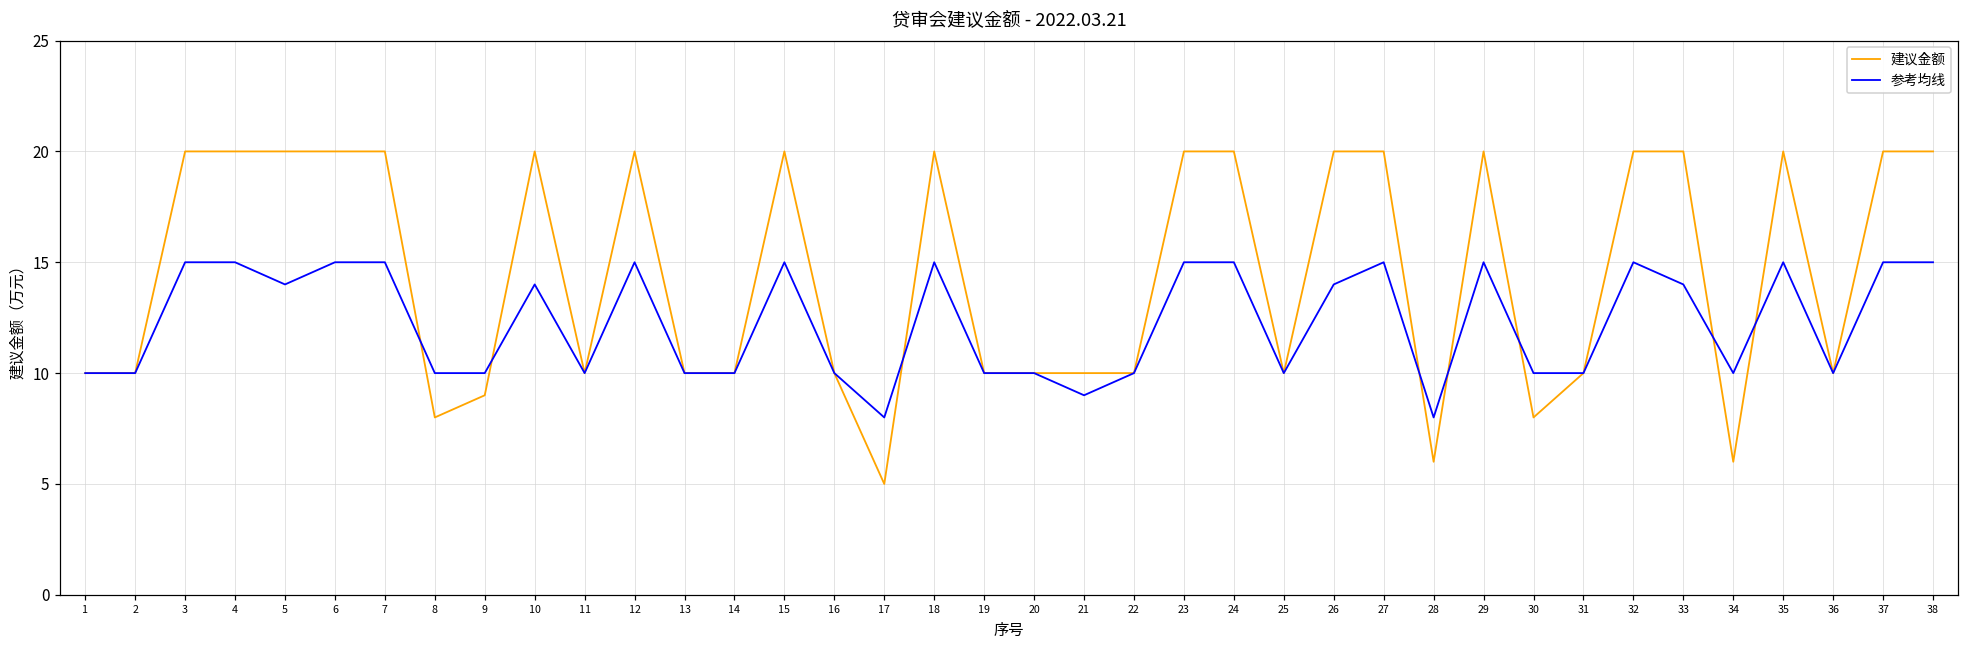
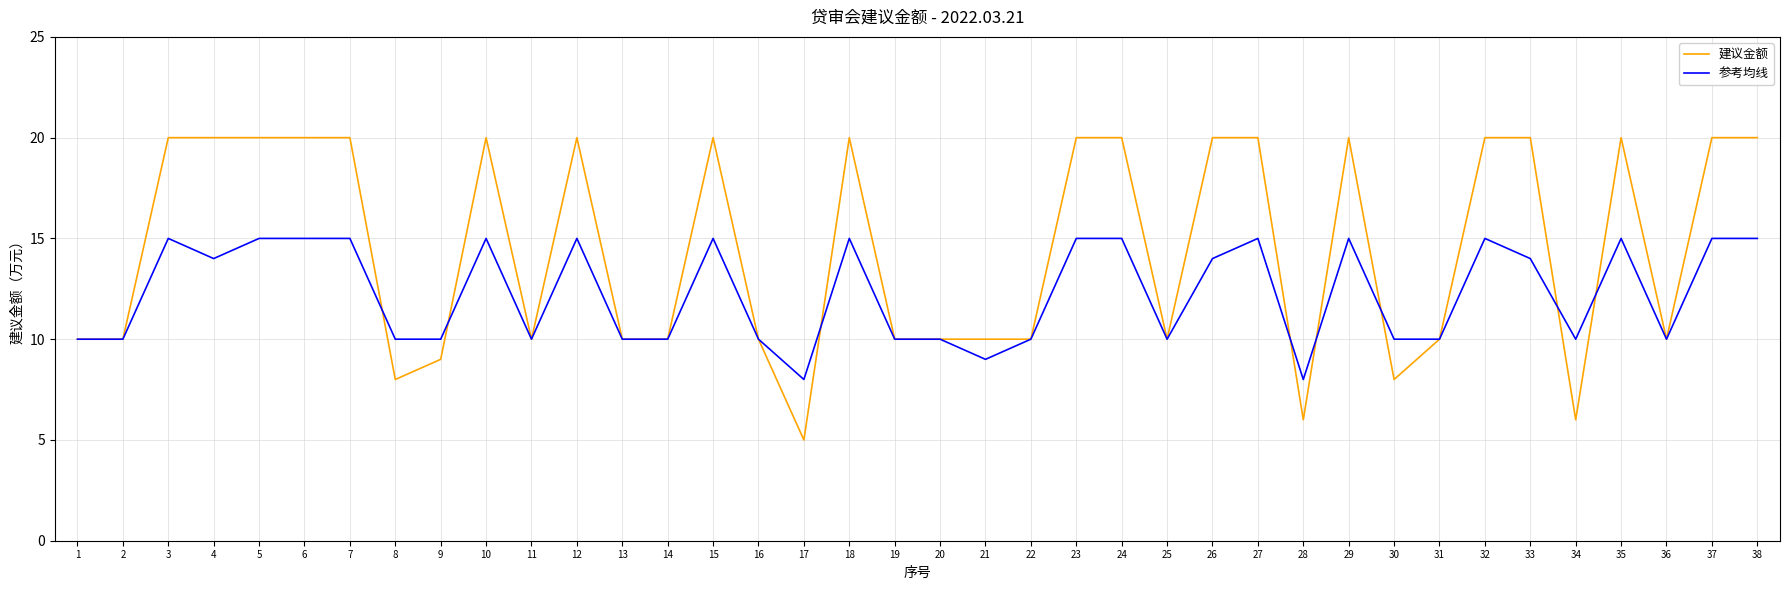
  {
    "建议金额": {
      "3": 20,
      "4": 20,
      "5": 20,
      "6": 20,
      "7": 20,
      "8": 8,
      "9": 9,
      "10": 20,
      "12": 20,
      "15": 20,
      "17": 5,
      "18": 20,
      "21": 10,
      "23": 20,
      "24": 20,
      "26": 20,
      "27": 20,
      "28": 6,
      "29": 20,
      "30": 8,
      "32": 20,
      "33": 20,
      "34": 6,
      "35": 20,
      "37": 20,
      "38": 20
    },
    "参考均线": {
      "3": 15,
-     "4": 15,
-     "5": 14,
+     "4": 14,
+     "5": 15,
      "6": 15,
      "7": 15,
      "8": 10,
      "9": 10,
-     "10": 14,
+     "10": 15,
      "12": 15,
      "15": 15,
      "17": 8,
      "18": 15,
      "21": 9,
      "23": 15,
      "24": 15,
      "26": 14,
      "27": 15,
      "28": 8,
      "29": 15,
      "30": 10,
      "32": 15,
      "33": 14,
      "34": 10,
      "35": 15,
      "37": 15,
      "38": 15
    }
  }
